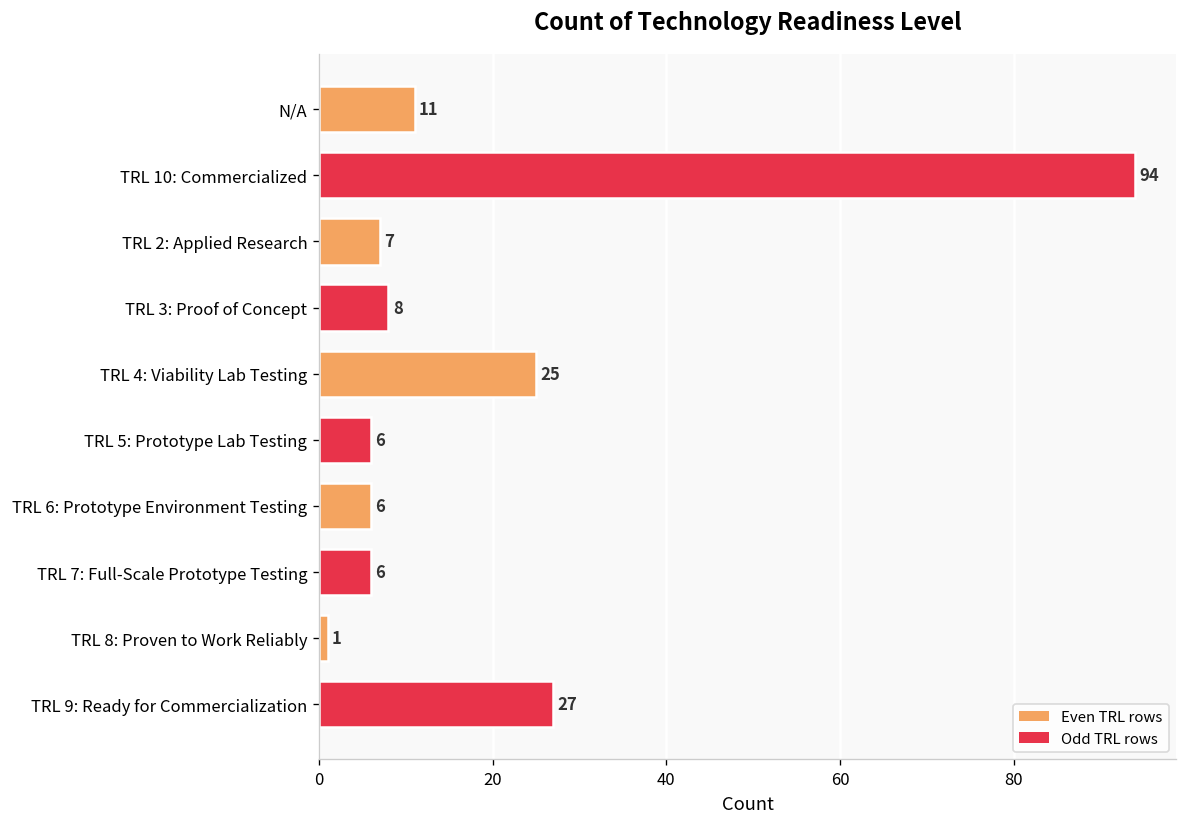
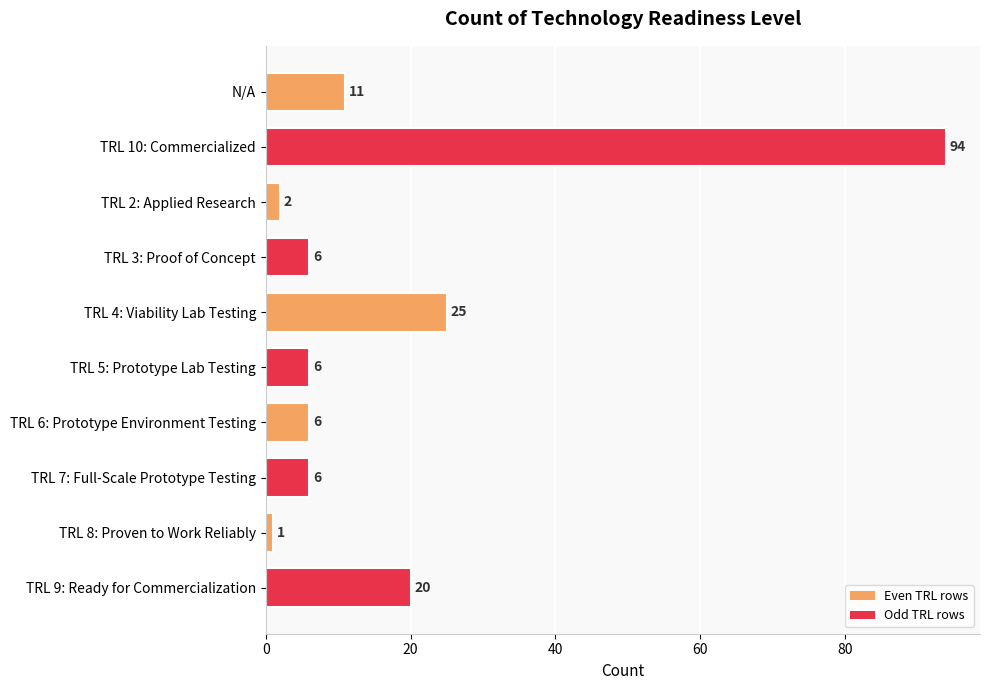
  {
    "N/A": 11,
    "TRL 10: Commercialized": 94,
-   "TRL 2: Applied Research": 7,
-   "TRL 3: Proof of Concept": 8,
+   "TRL 2: Applied Research": 2,
+   "TRL 3: Proof of Concept": 6,
    "TRL 4: Viability Lab Testing": 25,
    "TRL 5: Prototype Lab Testing": 6,
    "TRL 6: Prototype Environment Testing": 6,
    "TRL 7: Full-Scale Prototype Testing": 6,
    "TRL 8: Proven to Work Reliably": 1,
-   "TRL 9: Ready for Commercialization": 27
+   "TRL 9: Ready for Commercialization": 20
  }
